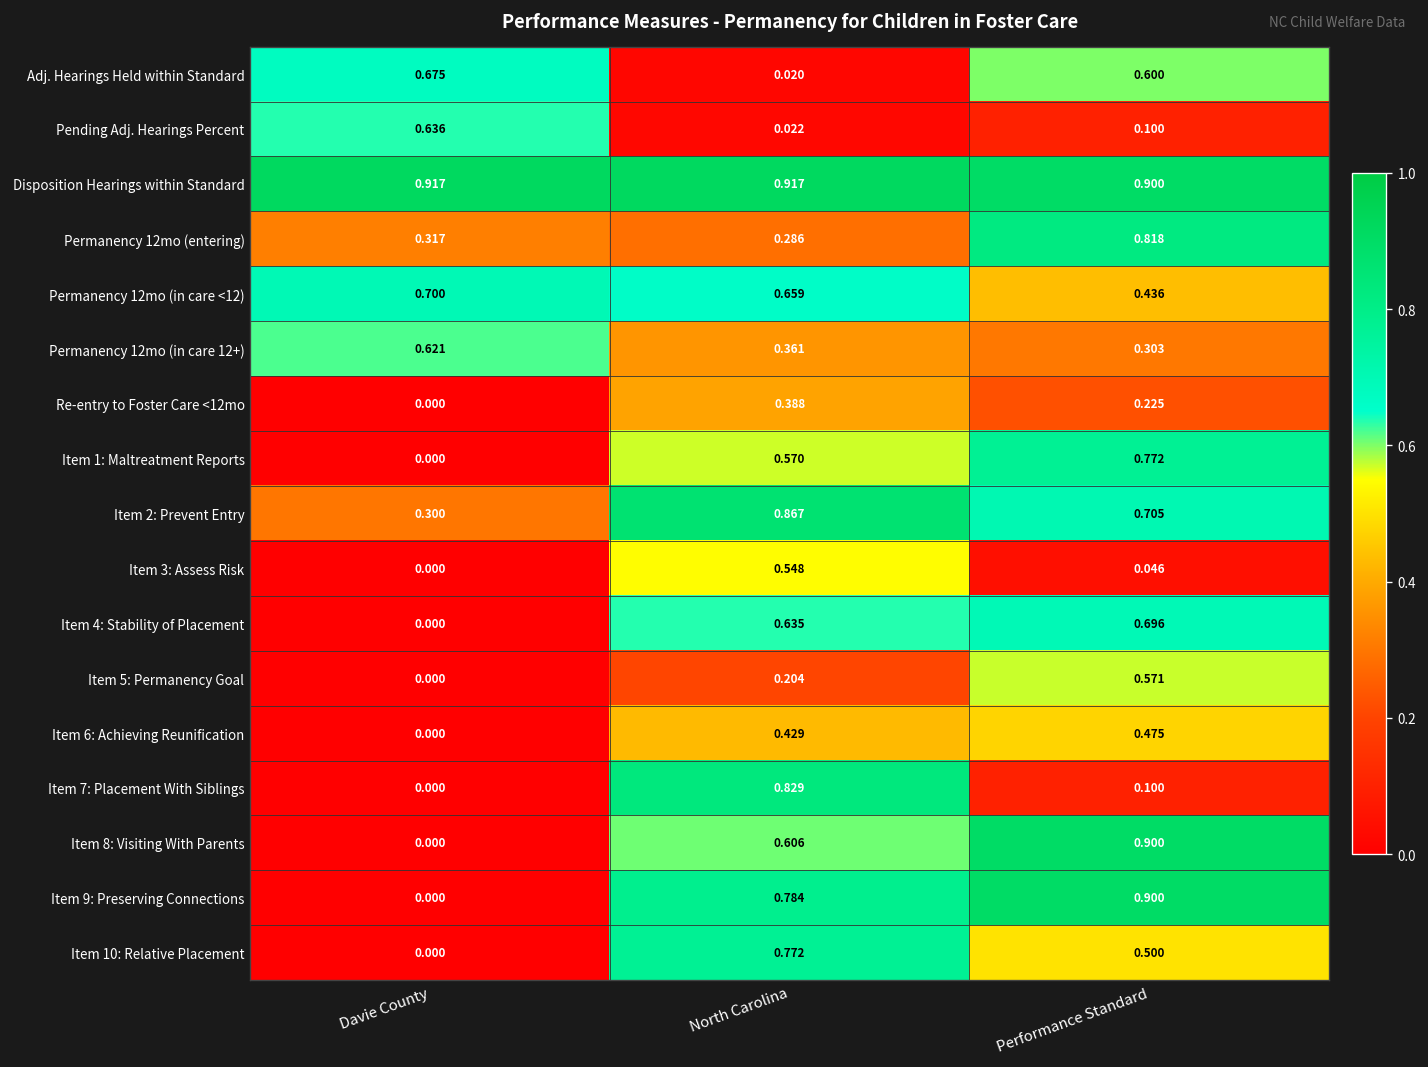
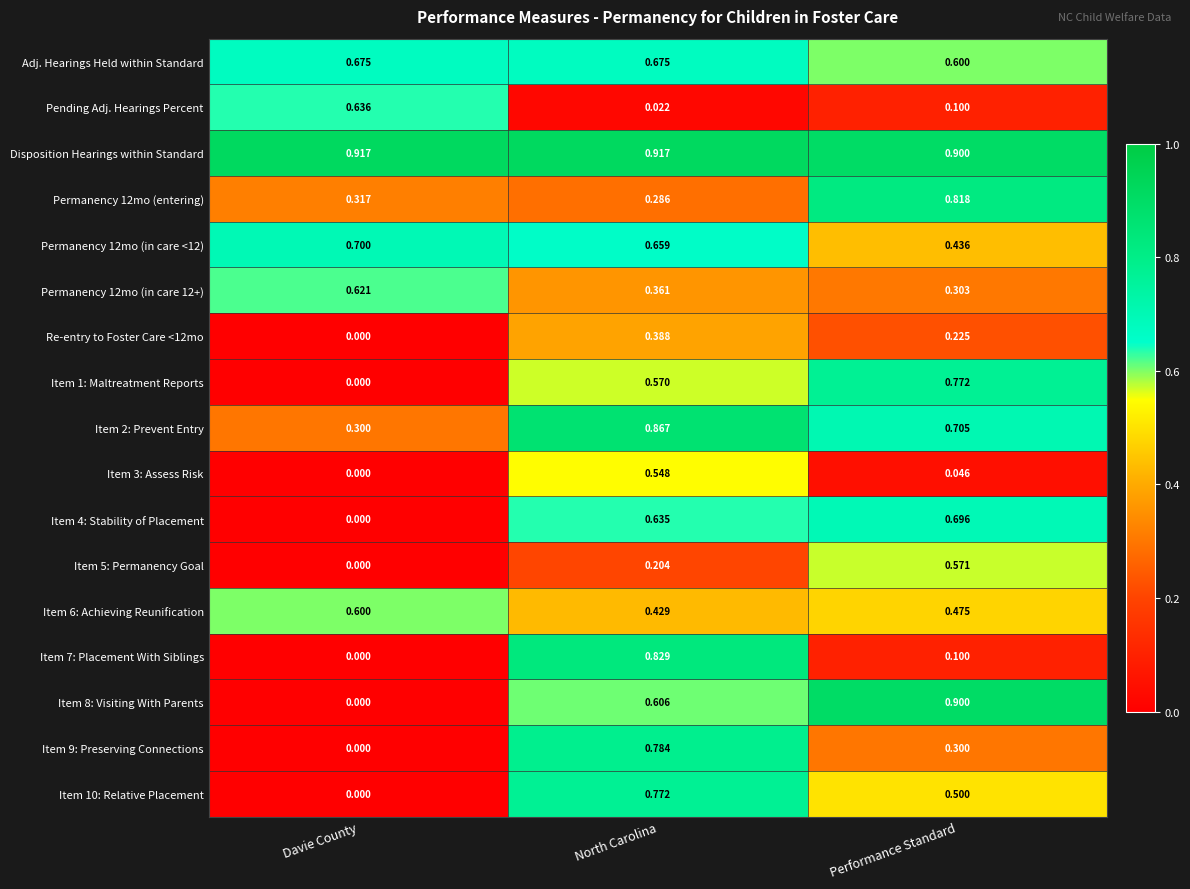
  {
    "Adj. Hearings Held within Standard": {
      "Davie County": 0.675,
-     "North Carolina": 0.020,
+     "North Carolina": 0.675,
      "Performance Standard": 0.600
    },
    "Pending Adj. Hearings Percent": {
      "Davie County": 0.636,
      "North Carolina": 0.022,
      "Performance Standard": 0.100
    },
    "Disposition Hearings within Standard": {
      "Davie County": 0.917,
      "North Carolina": 0.917,
      "Performance Standard": 0.900
    },
    "Permanency 12mo (entering)": {
      "Davie County": 0.317,
      "North Carolina": 0.286,
      "Performance Standard": 0.818
    },
    "Permanency 12mo (in care <12)": {
      "Davie County": 0.700,
      "North Carolina": 0.659,
      "Performance Standard": 0.436
    },
    "Permanency 12mo (in care 12+)": {
      "Davie County": 0.621,
      "North Carolina": 0.361,
      "Performance Standard": 0.303
    },
    "Re-entry to Foster Care <12mo": {
      "Davie County": 0.000,
      "North Carolina": 0.388,
      "Performance Standard": 0.225
    },
    "Item 1: Maltreatment Reports": {
      "Davie County": 0.000,
      "North Carolina": 0.570,
      "Performance Standard": 0.772
    },
    "Item 2: Prevent Entry": {
      "Davie County": 0.300,
      "North Carolina": 0.867,
      "Performance Standard": 0.705
    },
    "Item 3: Assess Risk": {
      "Davie County": 0.000,
      "North Carolina": 0.548,
      "Performance Standard": 0.046
    },
    "Item 4: Stability of Placement": {
      "Davie County": 0.000,
      "North Carolina": 0.635,
      "Performance Standard": 0.696
    },
    "Item 5: Permanency Goal": {
      "Davie County": 0.000,
      "North Carolina": 0.204,
      "Performance Standard": 0.571
    },
    "Item 6: Achieving Reunification": {
-     "Davie County": 0.000,
+     "Davie County": 0.600,
      "North Carolina": 0.429,
      "Performance Standard": 0.475
    },
    "Item 7: Placement With Siblings": {
      "Davie County": 0.000,
      "North Carolina": 0.829,
      "Performance Standard": 0.100
    },
    "Item 8: Visiting With Parents": {
      "Davie County": 0.000,
      "North Carolina": 0.606,
      "Performance Standard": 0.900
    },
    "Item 9: Preserving Connections": {
      "Davie County": 0.000,
      "North Carolina": 0.784,
-     "Performance Standard": 0.900
+     "Performance Standard": 0.300
    },
    "Item 10: Relative Placement": {
      "Davie County": 0.000,
      "North Carolina": 0.772,
      "Performance Standard": 0.500
    }
  }
